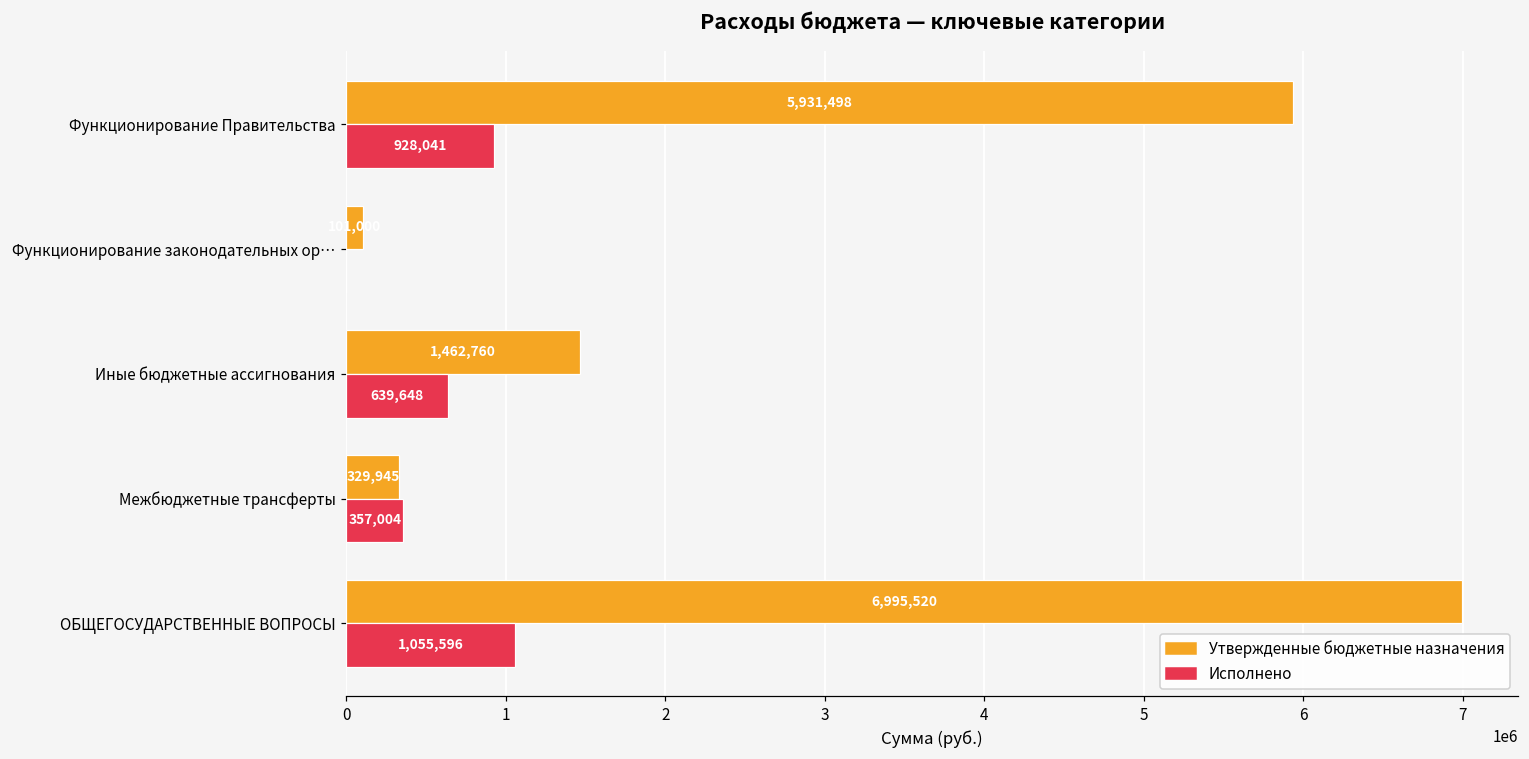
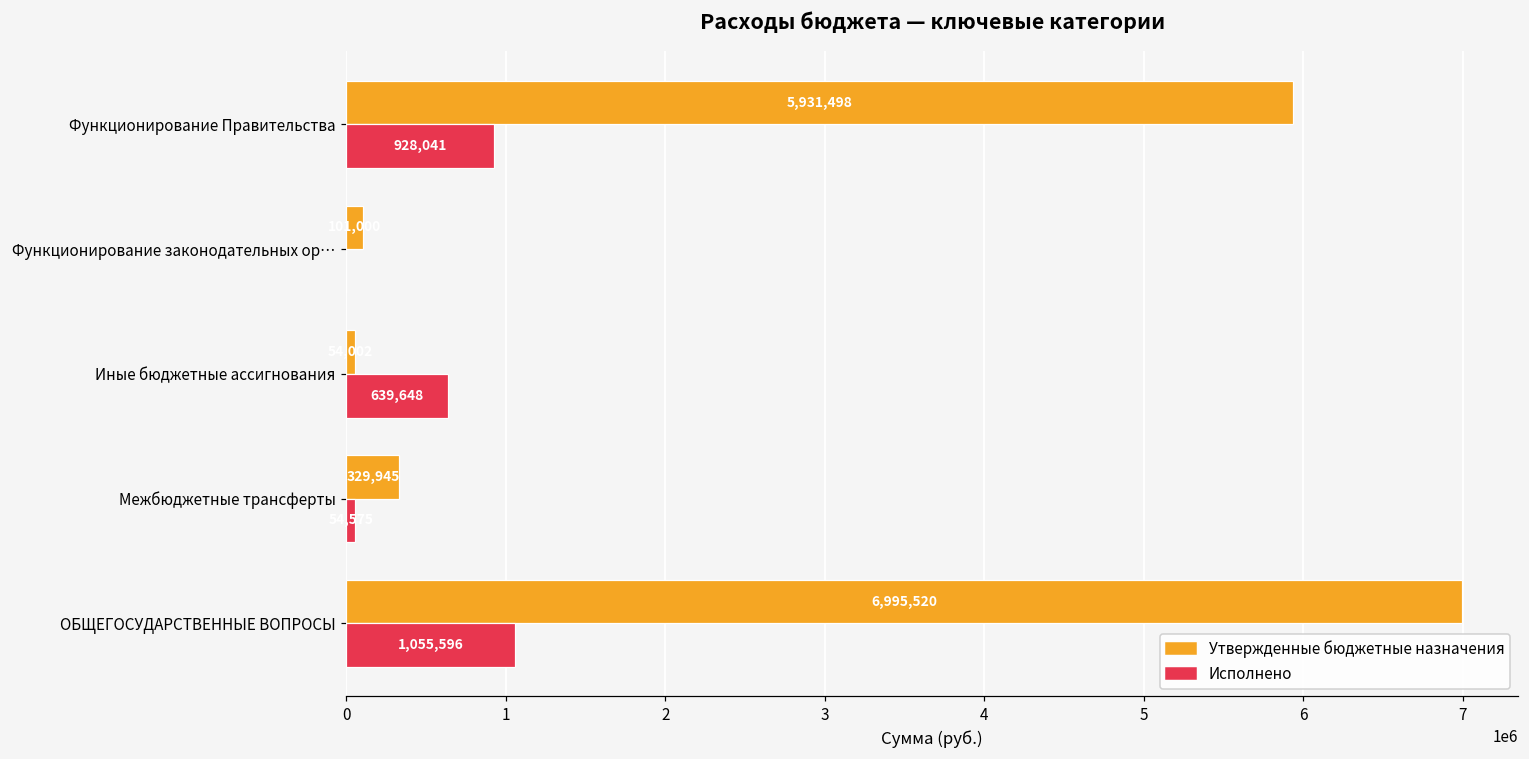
  {
    "Утвержденные бюджетные назначения": {
      "Функционирование законодательных ор…": 100000,
-     "Иные бюджетные ассигнования": 1460000
+     "Иные бюджетные ассигнования": 50000
    },
    "Исполнено": {
      "Функционирование законодательных ор…": 0,
-     "Межбюджетные трансферты": 360000
+     "Межбюджетные трансферты": 50000
    }
  }
